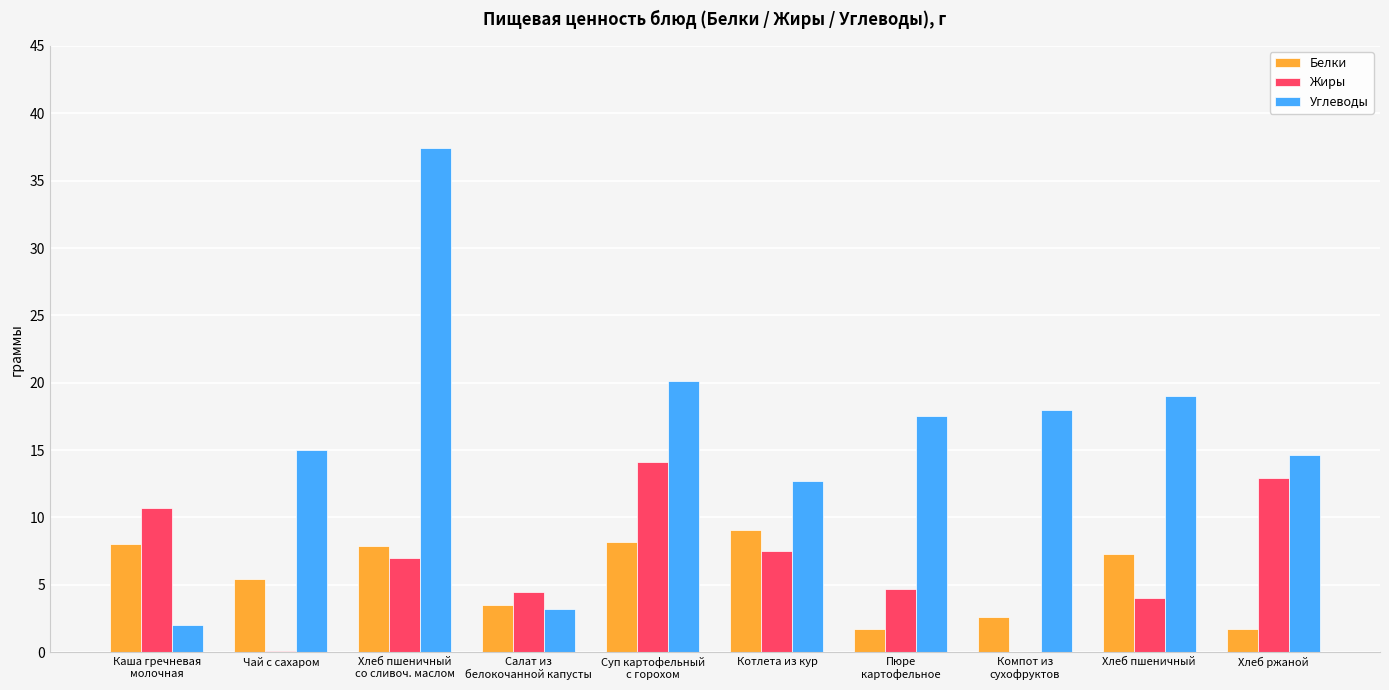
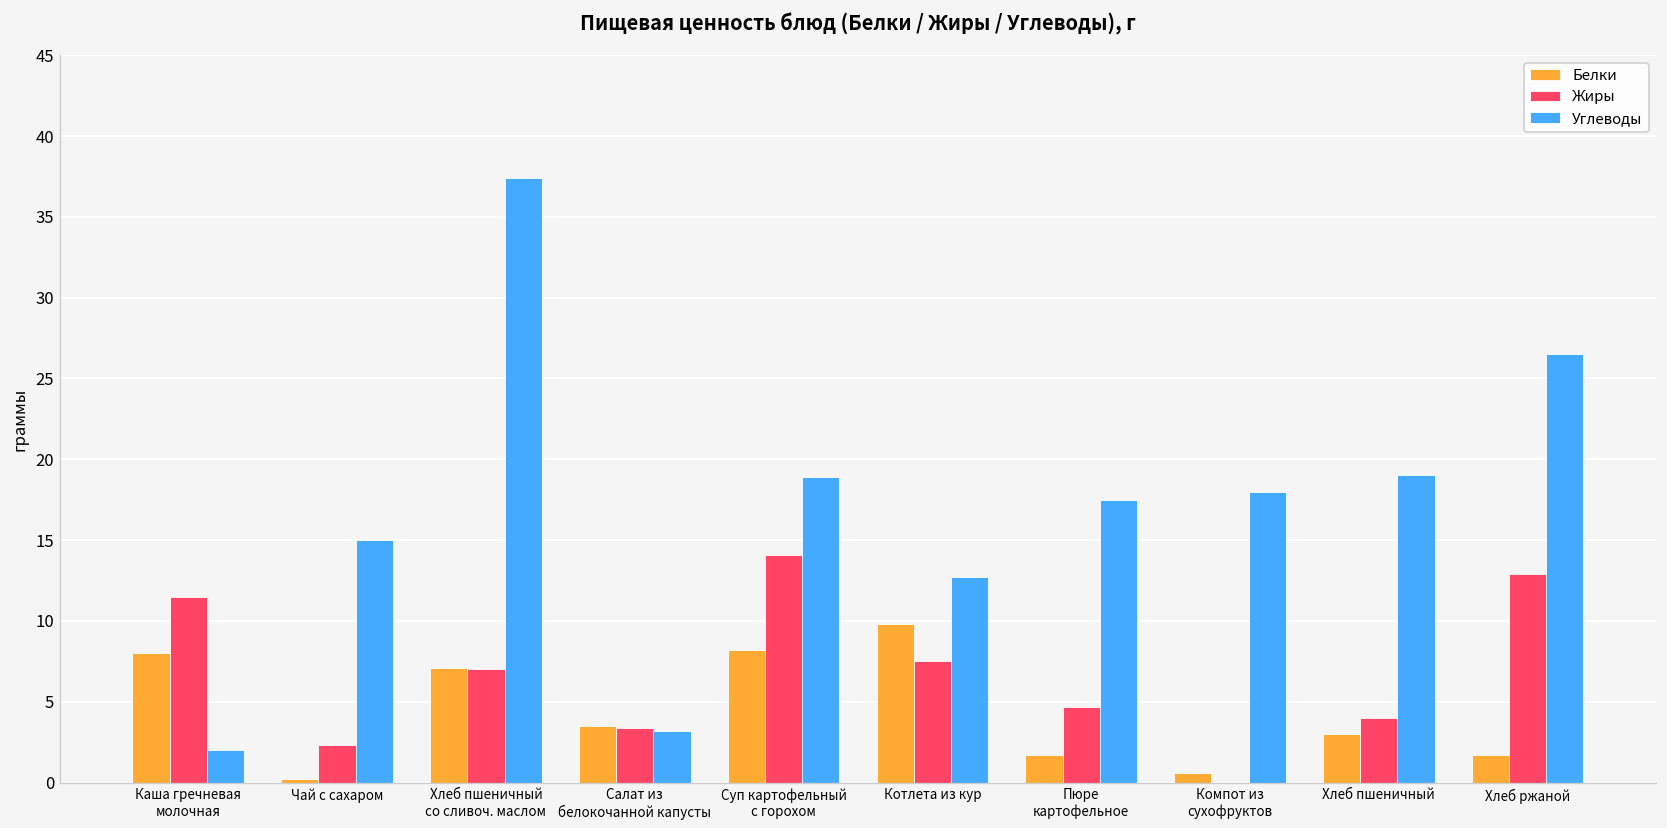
  {
    "Белки": {
      "Каша гречневая молочная": 8.0,
-     "Чай с сахаром": 5.4,
-     "Хлеб пшеничный со сливоч. маслом": 7.9,
+     "Чай с сахаром": 0.2,
+     "Хлеб пшеничный со сливоч. маслом": 7.1,
      "Салат из белокочанной капусты": 3.5,
      "Суп картофельный с горохом": 8.2,
-     "Котлета из кур": 9.1,
+     "Котлета из кур": 9.8,
      "Пюре картофельное": 1.7,
-     "Компот из сухофруктов": 2.6,
-     "Хлеб пшеничный": 7.3,
+     "Компот из сухофруктов": 0.6,
+     "Хлеб пшеничный": 3.0,
      "Хлеб ржаной": 1.7
    },
    "Жиры": {
-     "Каша гречневая молочная": 10.7,
-     "Чай с сахаром": 0.1,
+     "Каша гречневая молочная": 11.5,
+     "Чай с сахаром": 2.3,
      "Хлеб пшеничный со сливоч. маслом": 7.0,
-     "Салат из белокочанной капусты": 4.5,
+     "Салат из белокочанной капусты": 3.4,
      "Суп картофельный с горохом": 14.1,
      "Котлета из кур": 7.5,
      "Пюре картофельное": 4.7,
      "Компот из сухофруктов": 0.0,
      "Хлеб пшеничный": 4.0,
      "Хлеб ржаной": 12.9
    },
    "Углеводы": {
      "Каша гречневая молочная": 2.0,
      "Чай с сахаром": 15.0,
      "Хлеб пшеничный со сливоч. маслом": 37.4,
      "Салат из белокочанной капусты": 3.2,
-     "Суп картофельный с горохом": 20.1,
+     "Суп картофельный с горохом": 18.9,
      "Котлета из кур": 12.7,
      "Пюре картофельное": 17.5,
      "Компот из сухофруктов": 18.0,
      "Хлеб пшеничный": 19.0,
-     "Хлеб ржаной": 14.6
+     "Хлеб ржаной": 26.5
    }
  }
